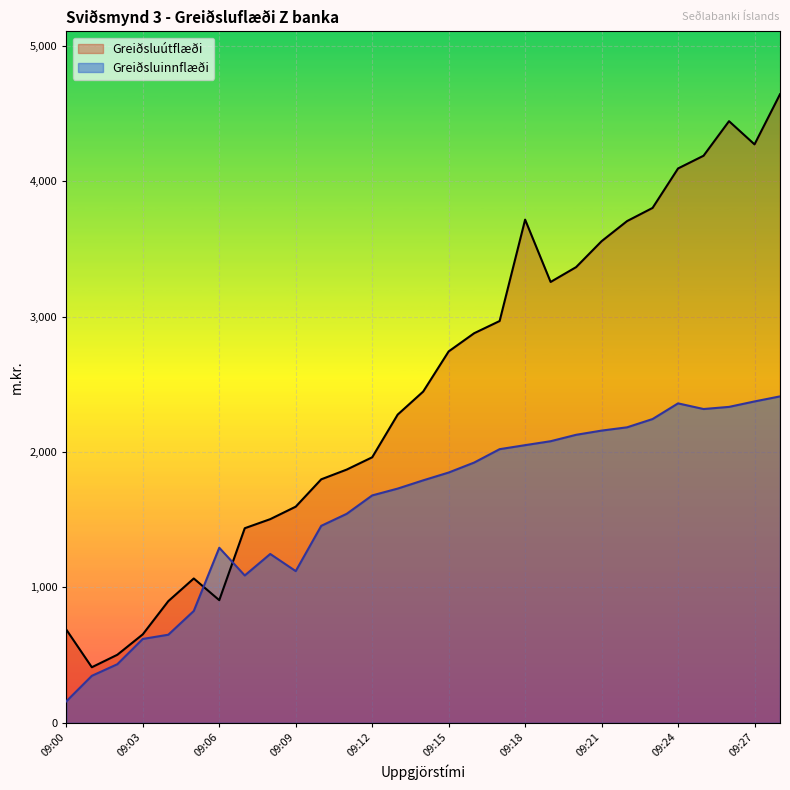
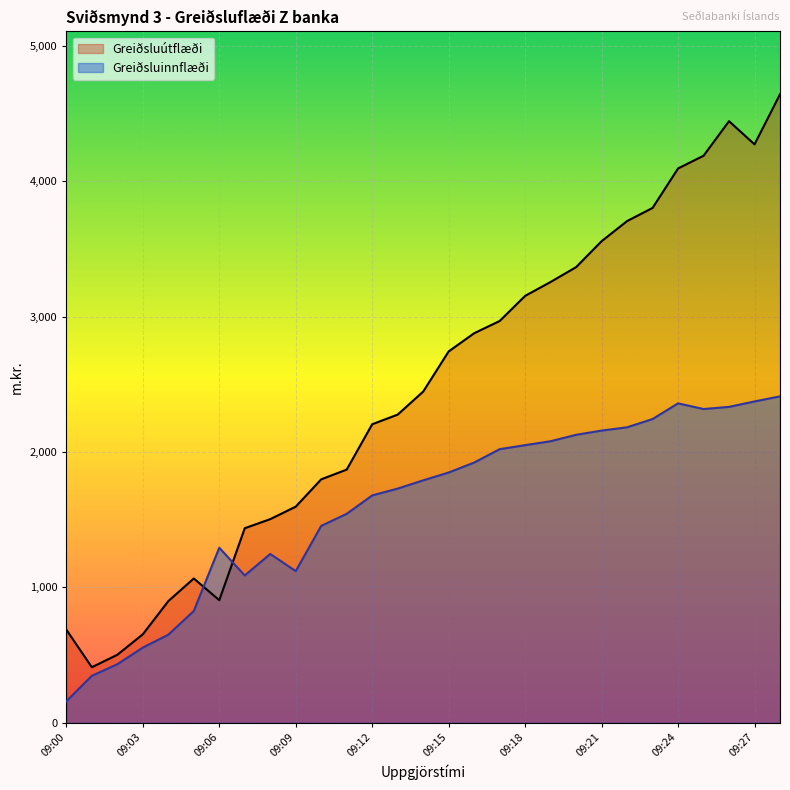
  {
    "Greiðsluútflæði": {
      "09:00": "690",
      "09:03": "650",
      "09:06": "910",
      "09:09": "1,600",
-     "09:12": "1,960",
+     "09:12": "2,210",
      "09:15": "2,740",
-     "09:18": "3,720",
+     "09:18": "3,150",
      "09:21": "3,560",
      "09:24": "4,090",
      "09:27": "4,270"
    },
    "Greiðsluinnflæði": {
      "09:00": "160",
-     "09:03": "620",
+     "09:03": "560",
      "09:06": "1,290",
      "09:09": "1,120",
      "09:12": "1,680",
      "09:15": "1,850",
      "09:18": "2,050",
      "09:21": "2,160",
      "09:24": "2,360",
      "09:27": "2,370"
    }
  }
